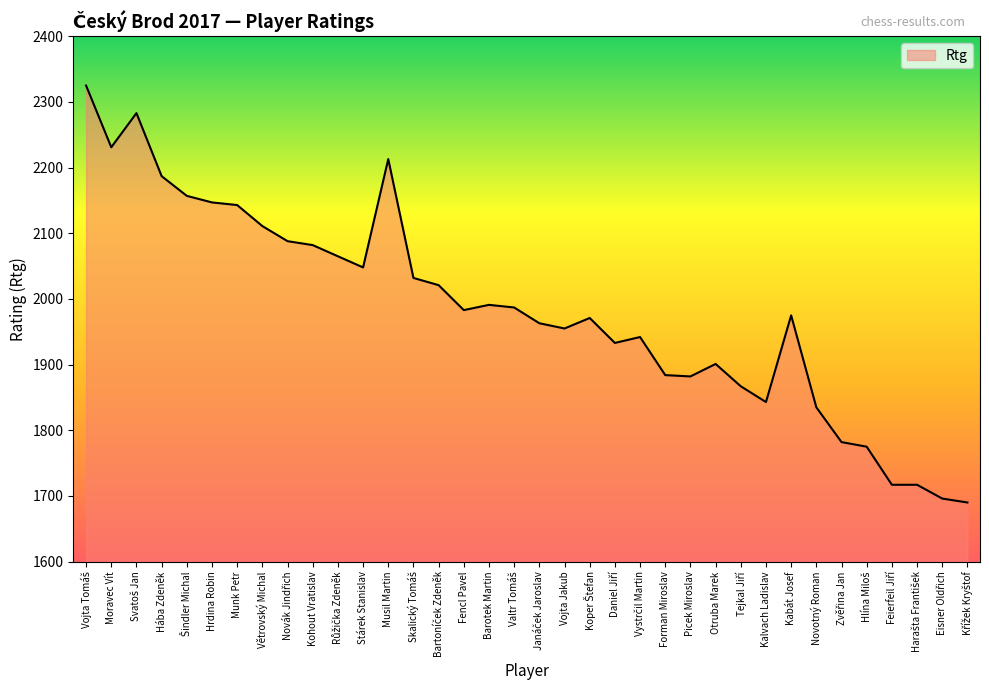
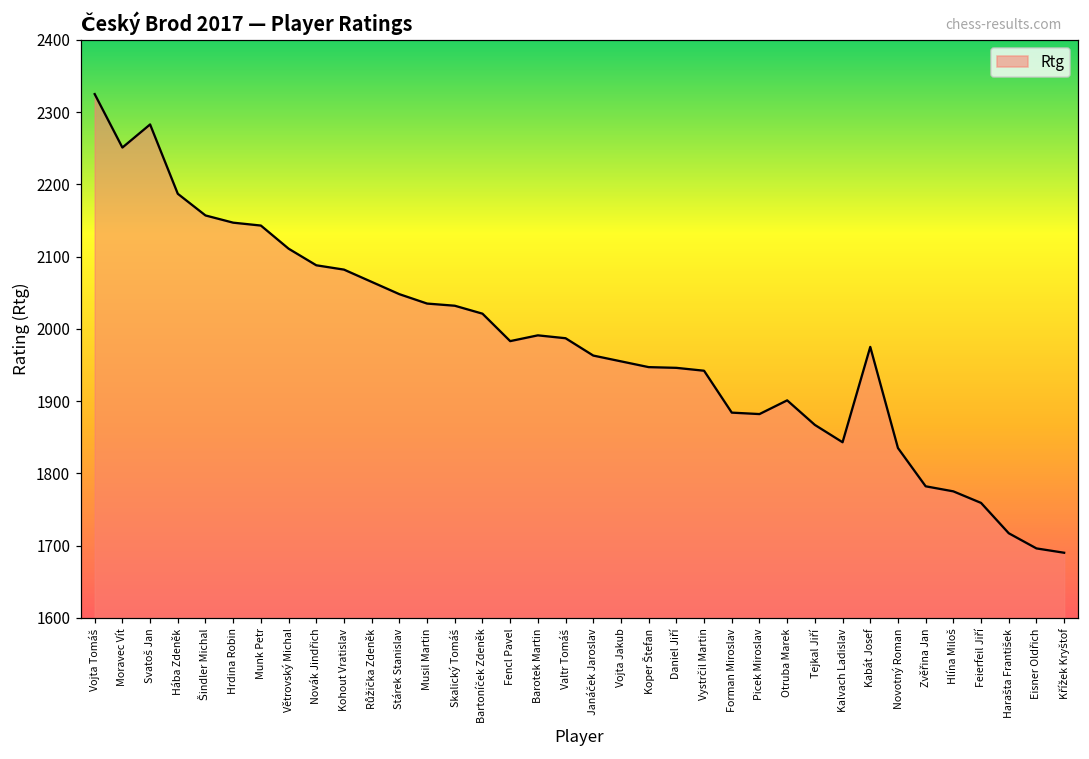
  {
    "Vojta Tomáš": 2330,
-   "Moravec Vít": 2230,
+   "Moravec Vít": 2250,
    "Svatoš Jan": 2280,
    "Hába Zdeněk": 2190,
    "Šindler Michal": 2160,
    "Hrdina Robin": 2150,
    "Munk Petr": 2140,
    "Větrovský Michal": 2110,
    "Novák Jindřich": 2090,
    "Kohout Vratislav": 2080,
    "Růžička Zdeněk": 2070,
    "Stárek Stanislav": 2050,
-   "Musil Martin": 2210,
+   "Musil Martin": 2040,
    "Skalický Tomáš": 2030,
    "Bartoníček Zdeněk": 2020,
    "Fencl Pavel": 1980,
    "Barotek Martin": 1990,
    "Valtr Tomáš": 1990,
    "Janáček Jaroslav": 1960,
    "Vojta Jakub": 1960,
-   "Koper Štefan": 1970,
-   "Daniel Jiří": 1930,
+   "Koper Štefan": 1950,
+   "Daniel Jiří": 1950,
    "Vystrčil Martin": 1940,
    "Forman Miroslav": 1880,
    "Picek Miroslav": 1880,
    "Otruba Marek": 1900,
    "Tejkal Jiří": 1870,
    "Kalvach Ladislav": 1840,
    "Kabát Josef": 1980,
    "Novotný Roman": 1840,
    "Zvěřina Jan": 1780,
    "Hlína Miloš": 1780,
-   "Feierfeil Jiří": 1720,
+   "Feierfeil Jiří": 1760,
    "Harašta František": 1720,
    "Eisner Oldřich": 1700,
    "Křížek Kryštof": 1690
  }
